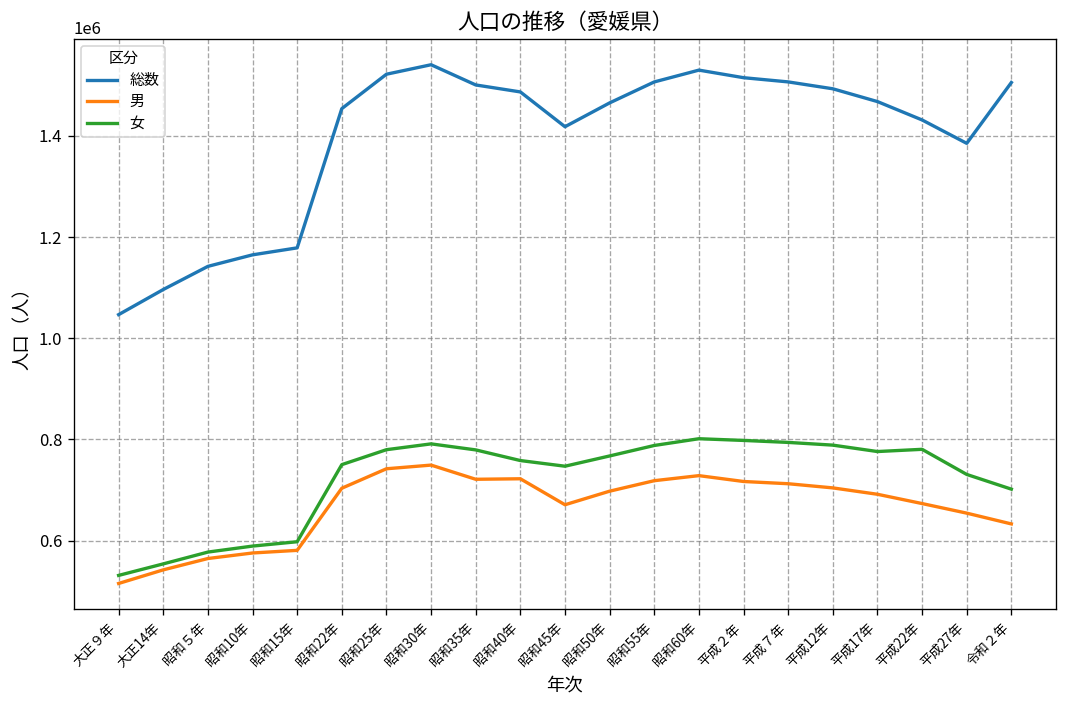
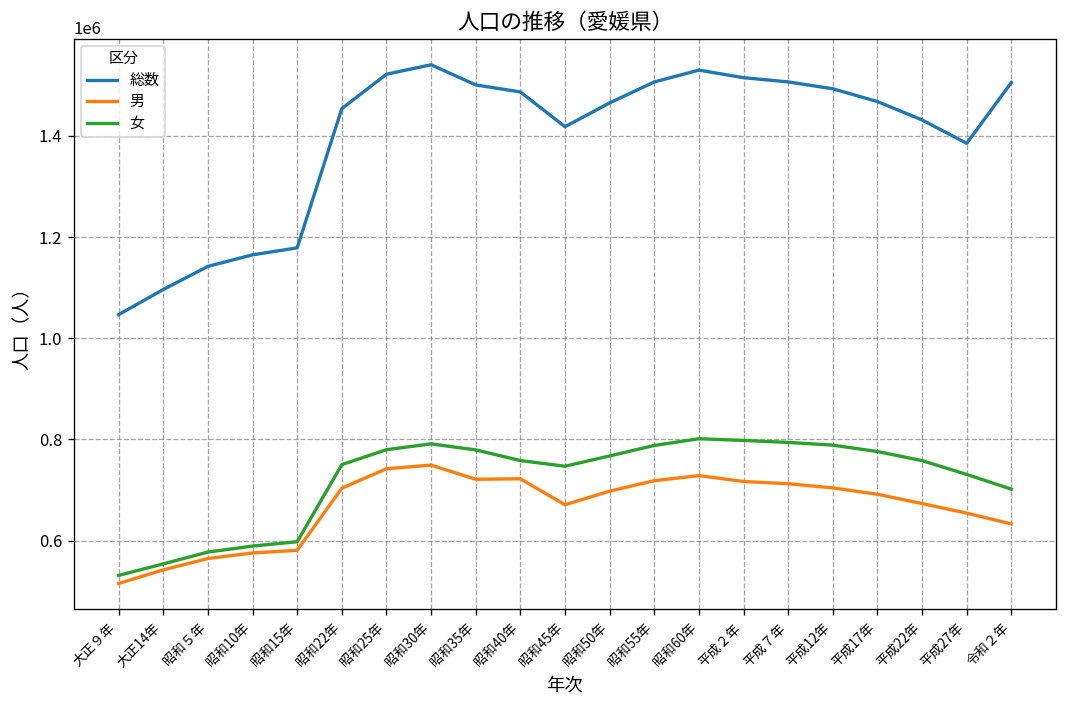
  {
    "総数": {
      "大正９年": 1050000,
      "大正14年": 1100000,
      "昭和５年": 1140000,
      "昭和10年": 1160000,
      "昭和15年": 1180000,
      "昭和22年": 1450000,
      "昭和25年": 1520000,
      "昭和30年": 1540000,
      "昭和35年": 1500000,
      "昭和40年": 1490000,
      "昭和45年": 1420000,
      "昭和50年": 1470000,
      "昭和55年": 1510000,
      "昭和60年": 1530000,
      "平成２年": 1520000,
      "平成７年": 1510000,
      "平成12年": 1490000,
      "平成17年": 1470000,
      "平成22年": 1430000,
      "平成27年": 1390000,
      "令和２年": 1510000
    },
    "男": {
      "大正９年": 520000,
      "大正14年": 540000,
      "昭和５年": 560000,
      "昭和10年": 580000,
      "昭和15年": 580000,
      "昭和22年": 700000,
      "昭和25年": 740000,
      "昭和30年": 750000,
      "昭和35年": 720000,
      "昭和40年": 720000,
      "昭和45年": 670000,
      "昭和50年": 700000,
      "昭和55年": 720000,
      "昭和60年": 730000,
      "平成２年": 720000,
      "平成７年": 710000,
      "平成12年": 700000,
      "平成17年": 690000,
      "平成22年": 670000,
      "平成27年": 650000,
      "令和２年": 630000
    },
    "女": {
      "大正９年": 530000,
      "大正14年": 550000,
      "昭和５年": 580000,
      "昭和10年": 590000,
      "昭和15年": 600000,
      "昭和22年": 750000,
      "昭和25年": 780000,
      "昭和30年": 790000,
      "昭和35年": 780000,
      "昭和40年": 760000,
      "昭和45年": 750000,
      "昭和50年": 770000,
      "昭和55年": 790000,
      "昭和60年": 800000,
      "平成２年": 800000,
      "平成７年": 790000,
      "平成12年": 790000,
      "平成17年": 780000,
-     "平成22年": 780000,
+     "平成22年": 760000,
      "平成27年": 730000,
      "令和２年": 700000
    }
  }
